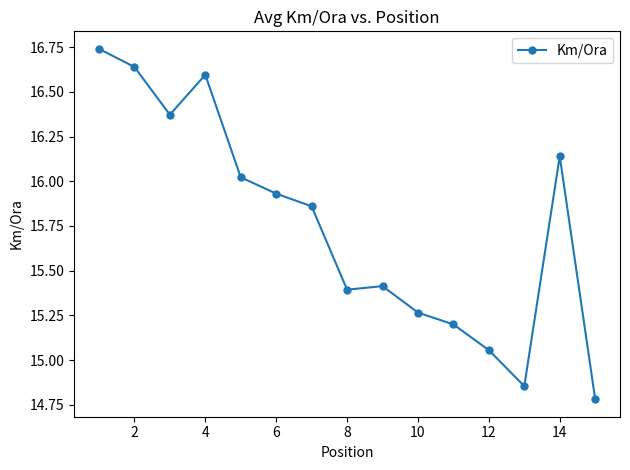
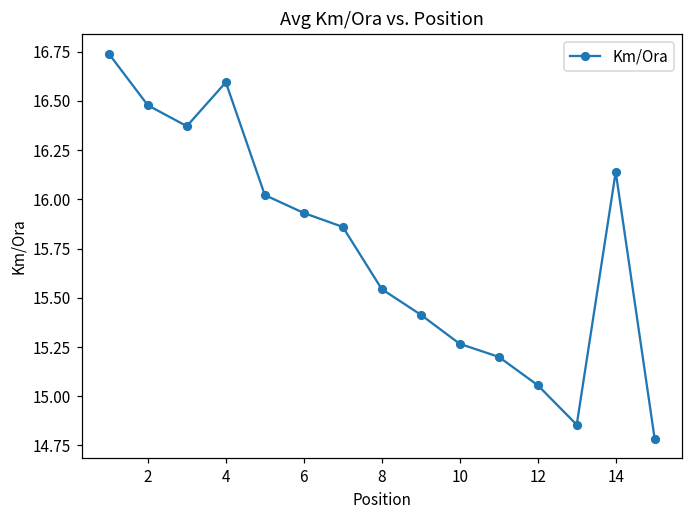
  {
-   "2": 16.64,
+   "2": 16.48,
    "4": 16.60,
    "6": 15.93,
-   "8": 15.39,
+   "8": 15.54,
    "10": 15.27,
    "12": 15.06,
    "14": 16.14
  }
